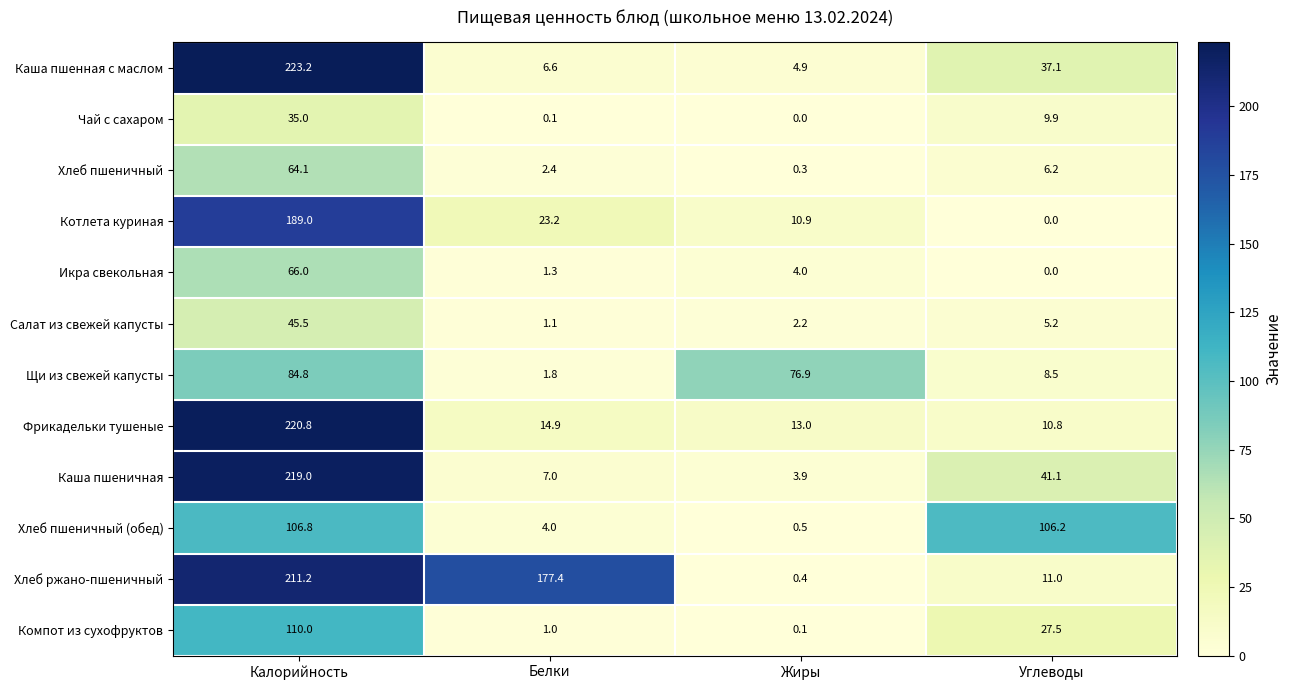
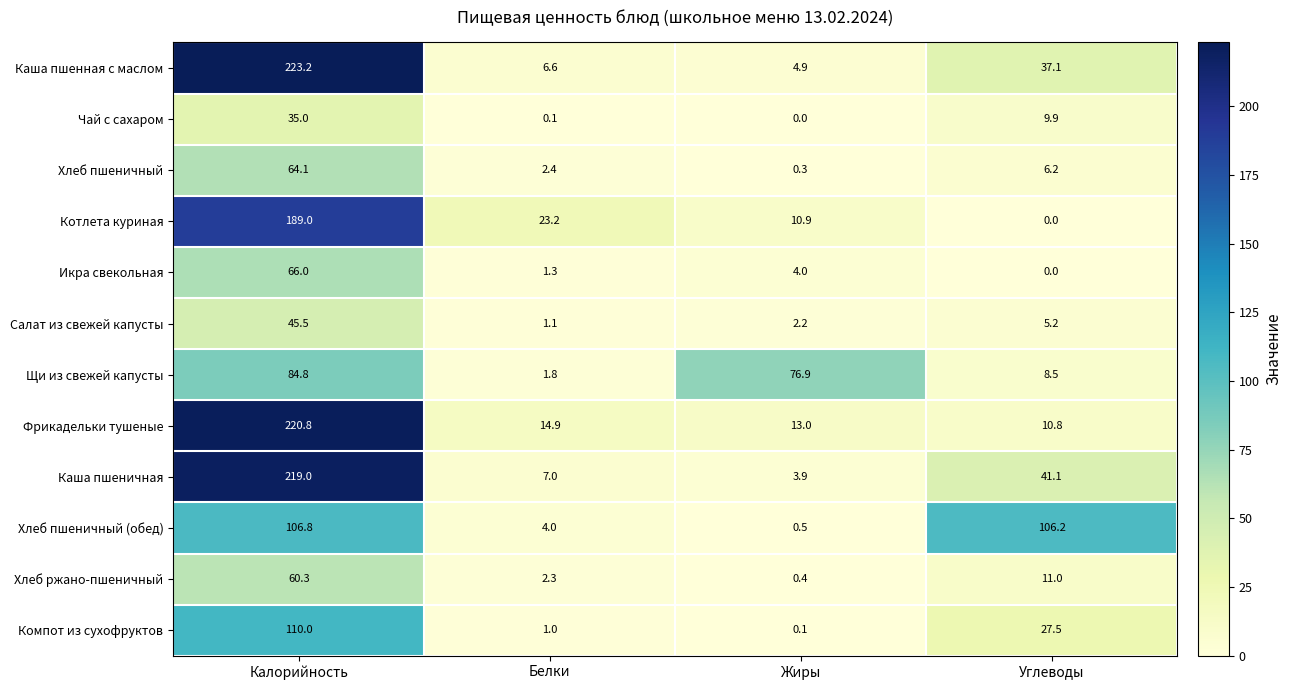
  {
    "Каша пшенная с маслом": {
      "Калорийность": 223.2,
      "Белки": 6.6,
      "Жиры": 4.9,
      "Углеводы": 37.1
    },
    "Чай с сахаром": {
      "Калорийность": 35.0,
      "Белки": 0.1,
      "Жиры": 0.0,
      "Углеводы": 9.9
    },
    "Хлеб пшеничный": {
      "Калорийность": 64.1,
      "Белки": 2.4,
      "Жиры": 0.3,
      "Углеводы": 6.2
    },
    "Котлета куриная": {
      "Калорийность": 189.0,
      "Белки": 23.2,
      "Жиры": 10.9,
      "Углеводы": 0.0
    },
    "Икра свекольная": {
      "Калорийность": 66.0,
      "Белки": 1.3,
      "Жиры": 4.0,
      "Углеводы": 0.0
    },
    "Салат из свежей капусты": {
      "Калорийность": 45.5,
      "Белки": 1.1,
      "Жиры": 2.2,
      "Углеводы": 5.2
    },
    "Щи из свежей капусты": {
      "Калорийность": 84.8,
      "Белки": 1.8,
      "Жиры": 76.9,
      "Углеводы": 8.5
    },
    "Фрикадельки тушеные": {
      "Калорийность": 220.8,
      "Белки": 14.9,
      "Жиры": 13.0,
      "Углеводы": 10.8
    },
    "Каша пшеничная": {
      "Калорийность": 219.0,
      "Белки": 7.0,
      "Жиры": 3.9,
      "Углеводы": 41.1
    },
    "Хлеб пшеничный (обед)": {
      "Калорийность": 106.8,
      "Белки": 4.0,
      "Жиры": 0.5,
      "Углеводы": 106.2
    },
    "Хлеб ржано-пшеничный": {
-     "Калорийность": 211.2,
-     "Белки": 177.4,
+     "Калорийность": 60.3,
+     "Белки": 2.3,
      "Жиры": 0.4,
      "Углеводы": 11.0
    },
    "Компот из сухофруктов": {
      "Калорийность": 110.0,
      "Белки": 1.0,
      "Жиры": 0.1,
      "Углеводы": 27.5
    }
  }
